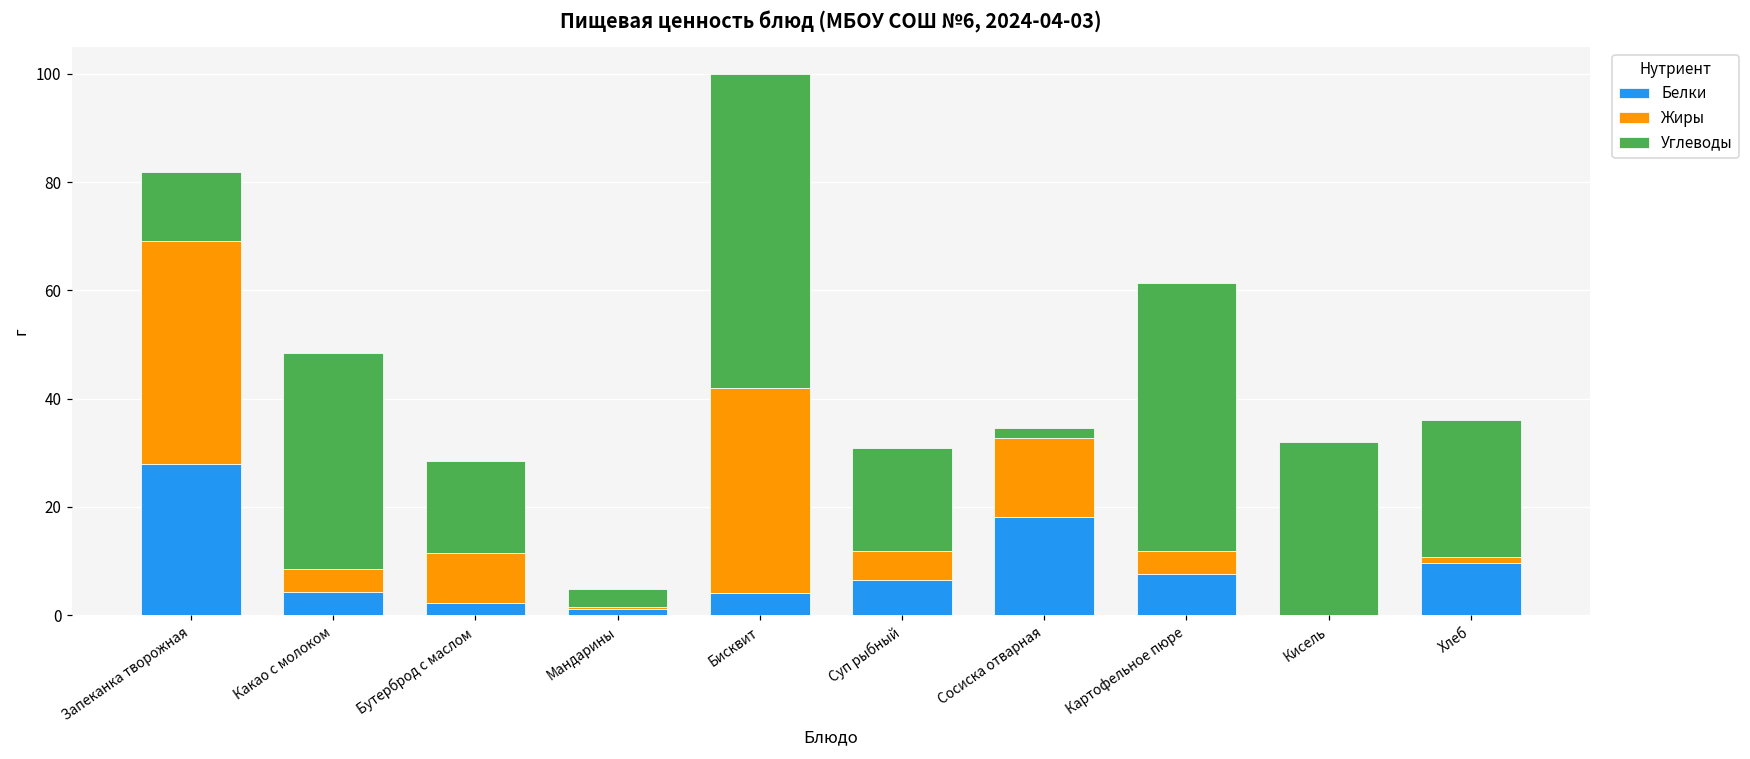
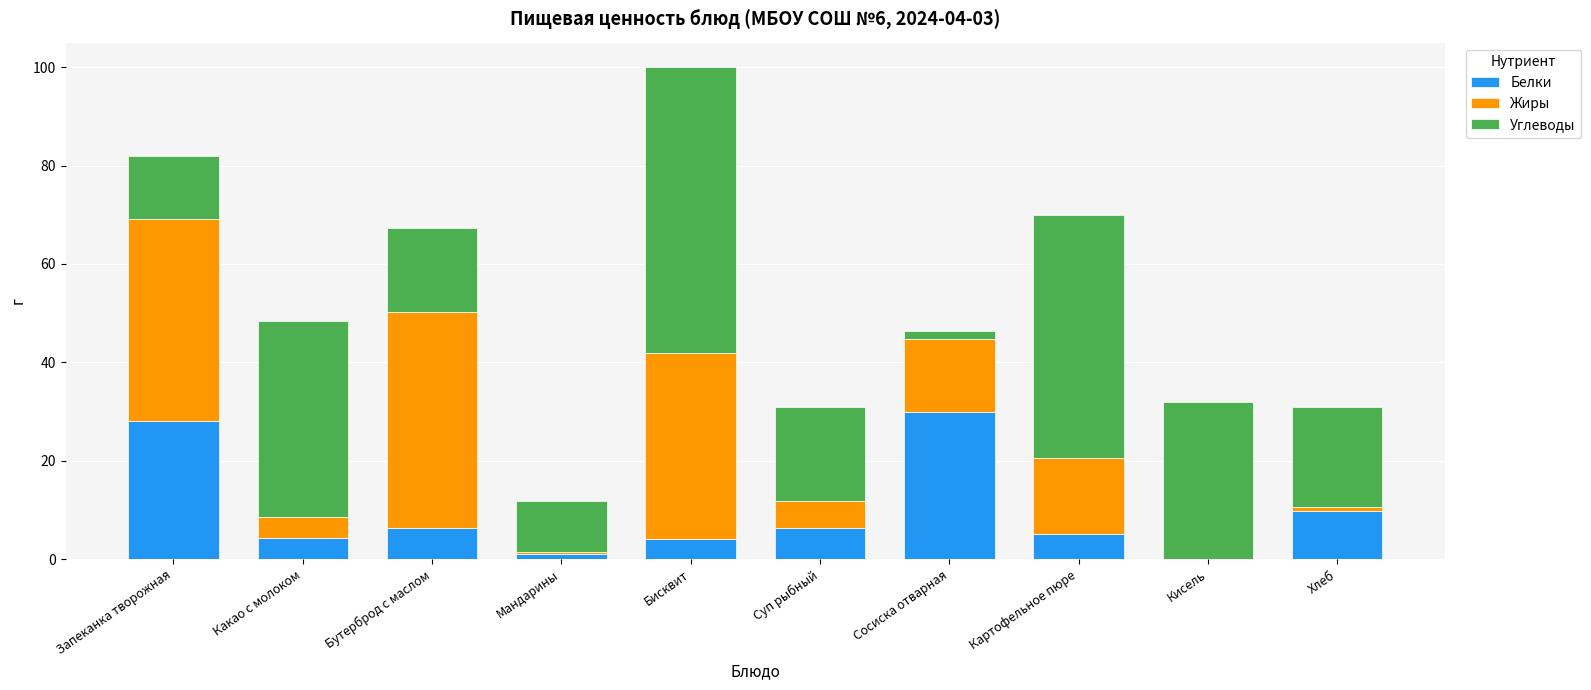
  {
    "Белки": {
      "Запеканка творожная": 28,
      "Какао с молоком": 4,
-     "Бутерброд с маслом": 2,
+     "Бутерброд с маслом": 6,
      "Мандарины": 1,
      "Бисквит": 4,
      "Суп рыбный": 6,
-     "Сосиска отварная": 18,
-     "Картофельное пюре": 8,
+     "Сосиска отварная": 30,
+     "Картофельное пюре": 5,
      "Кисель": 0,
      "Хлеб": 10
    },
    "Жиры": {
      "Запеканка творожная": 41,
      "Какао с молоком": 4,
-     "Бутерброд с маслом": 9,
+     "Бутерброд с маслом": 44,
      "Бисквит": 38,
      "Суп рыбный": 6,
      "Сосиска отварная": 15,
-     "Картофельное пюре": 4,
+     "Картофельное пюре": 15,
      "Кисель": 0,
      "Хлеб": 1
    },
    "Углеводы": {
      "Запеканка творожная": 13,
      "Какао с молоком": 40,
      "Бутерброд с маслом": 17,
-     "Мандарины": 4,
+     "Мандарины": 11,
      "Бисквит": 58,
      "Суп рыбный": 19,
      "Сосиска отварная": 2,
      "Картофельное пюре": 49,
      "Кисель": 32,
-     "Хлеб": 25
+     "Хлеб": 20
    }
  }
